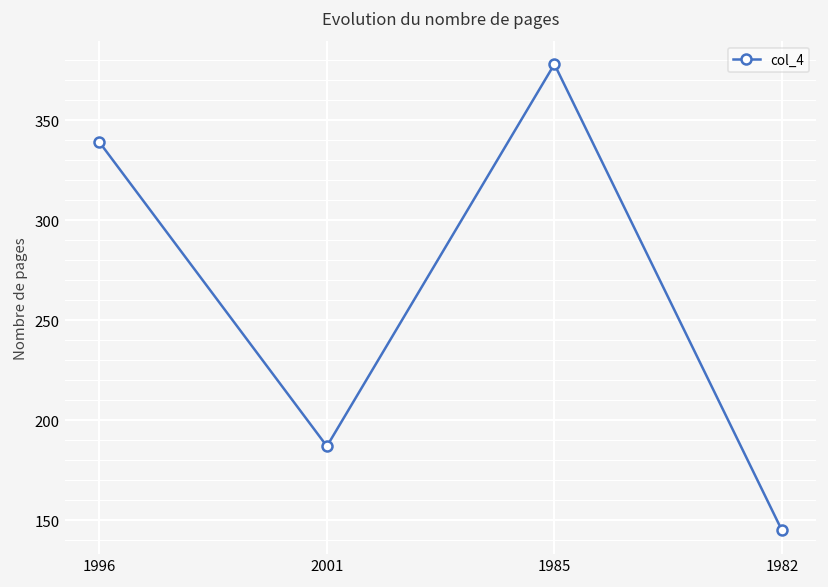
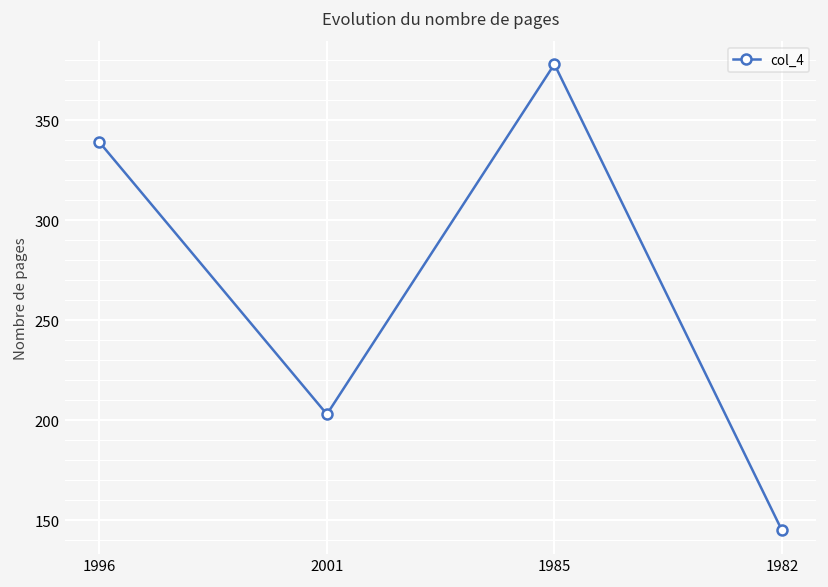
  {
    "1996": 339,
-   "2001": 187,
+   "2001": 203,
    "1985": 378,
    "1982": 145
  }
